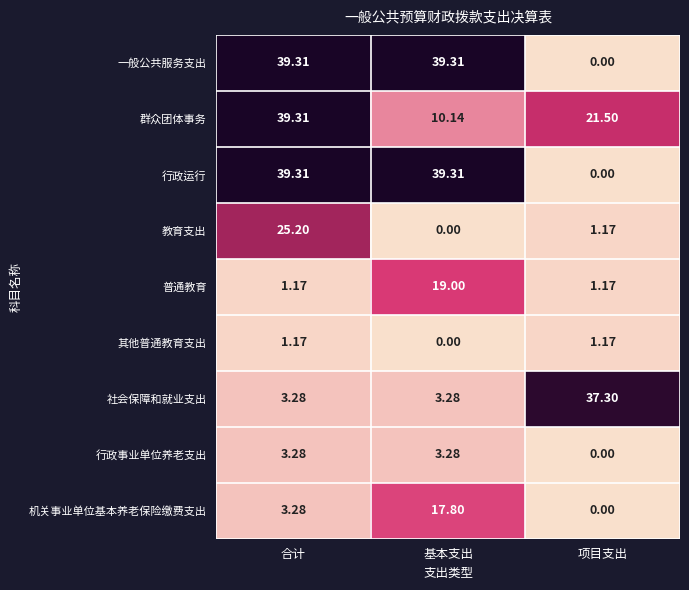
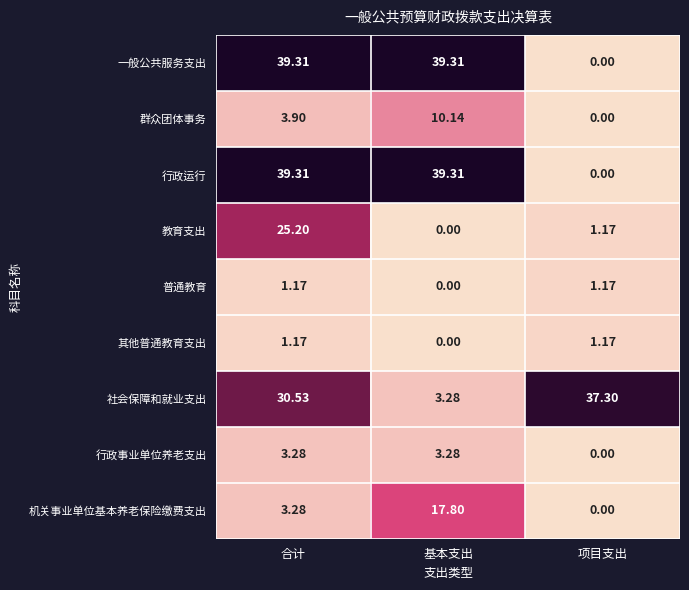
  {
    "一般公共服务支出": {
      "合计": 39.31,
      "基本支出": 39.31,
      "项目支出": 0.00
    },
    "群众团体事务": {
-     "合计": 39.31,
+     "合计": 3.90,
      "基本支出": 10.14,
-     "项目支出": 21.50
+     "项目支出": 0.00
    },
    "行政运行": {
      "合计": 39.31,
      "基本支出": 39.31,
      "项目支出": 0.00
    },
    "教育支出": {
      "合计": 25.20,
      "基本支出": 0.00,
      "项目支出": 1.17
    },
    "普通教育": {
      "合计": 1.17,
-     "基本支出": 19.00,
+     "基本支出": 0.00,
      "项目支出": 1.17
    },
    "其他普通教育支出": {
      "合计": 1.17,
      "基本支出": 0.00,
      "项目支出": 1.17
    },
    "社会保障和就业支出": {
-     "合计": 3.28,
+     "合计": 30.53,
      "基本支出": 3.28,
      "项目支出": 37.30
    },
    "行政事业单位养老支出": {
      "合计": 3.28,
      "基本支出": 3.28,
      "项目支出": 0.00
    },
    "机关事业单位基本养老保险缴费支出": {
      "合计": 3.28,
      "基本支出": 17.80,
      "项目支出": 0.00
    }
  }
